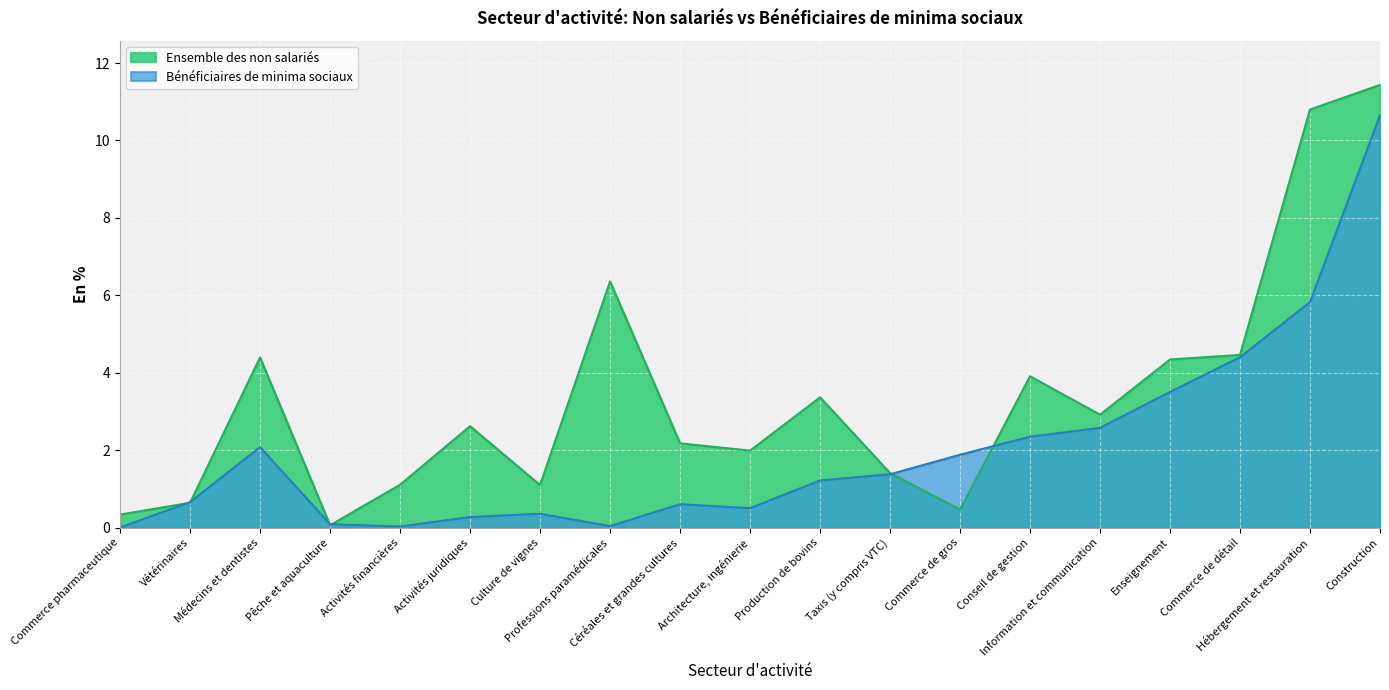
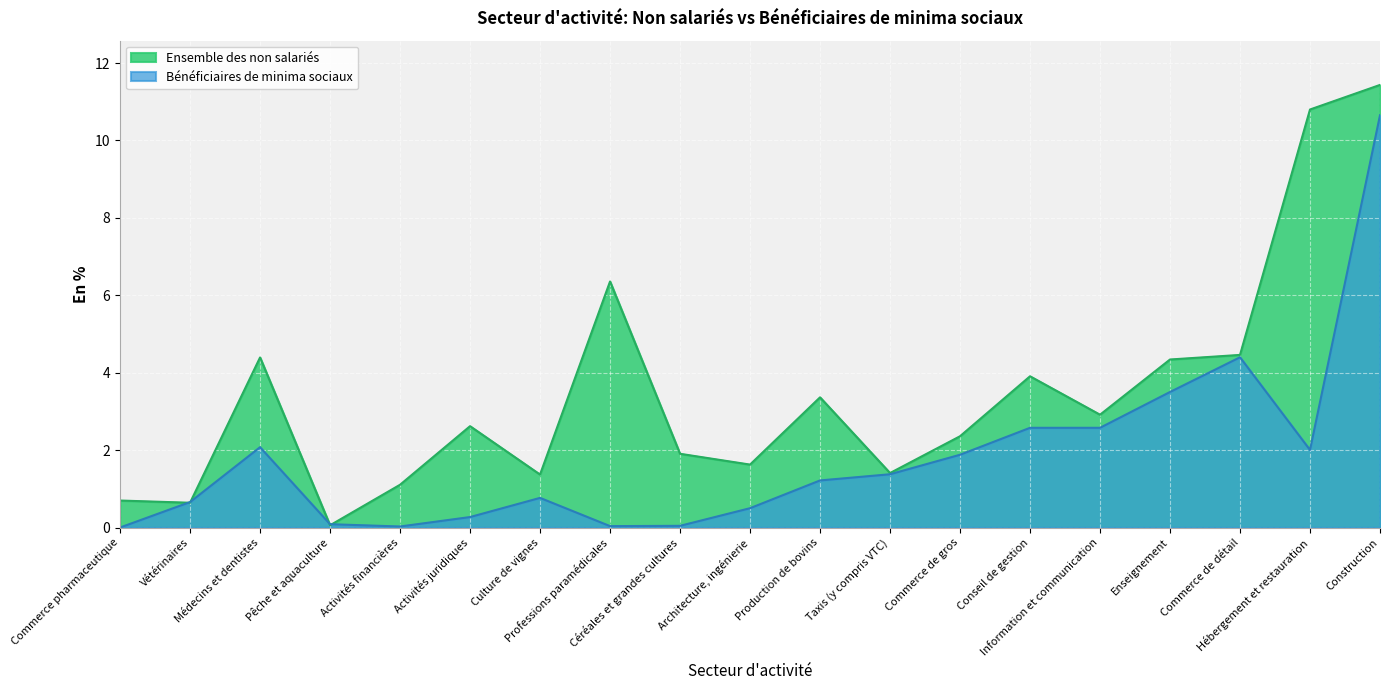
  {
    "Ensemble des non salariés": {
-     "Commerce pharmaceutique": 0.3,
+     "Commerce pharmaceutique": 0.7,
      "Médecins et dentistes": 4.4,
      "Activités financières": 1.1,
      "Activités juridiques": 2.6,
-     "Culture de vignes": 1.1,
+     "Culture de vignes": 1.4,
      "Professions paramédicales": 6.4,
-     "Céréales et grandes cultures": 2.2,
-     "Architecture, ingénierie": 2.0,
+     "Céréales et grandes cultures": 1.9,
+     "Architecture, ingénierie": 1.6,
      "Production de bovins": 3.4,
-     "Commerce de gros": 0.5,
+     "Commerce de gros": 2.4,
      "Conseil de gestion": 3.9,
      "Information et communication": 2.9,
      "Enseignement": 4.3,
      "Hébergement et restauration": 10.8,
      "Construction": 11.4
    },
    "Bénéficiaires de minima sociaux": {
      "Commerce pharmaceutique": 0.0,
      "Médecins et dentistes": 2.1,
      "Activités financières": 0.0,
      "Activités juridiques": 0.3,
-     "Culture de vignes": 0.4,
+     "Culture de vignes": 0.8,
      "Professions paramédicales": 0.0,
-     "Céréales et grandes cultures": 0.6,
+     "Céréales et grandes cultures": 0.0,
      "Architecture, ingénierie": 0.5,
      "Production de bovins": 1.2,
      "Commerce de gros": 1.9,
-     "Conseil de gestion": 2.3,
+     "Conseil de gestion": 2.6,
      "Information et communication": 2.6,
      "Enseignement": 3.5,
-     "Hébergement et restauration": 5.8,
+     "Hébergement et restauration": 2.0,
      "Construction": 10.7
    }
  }
